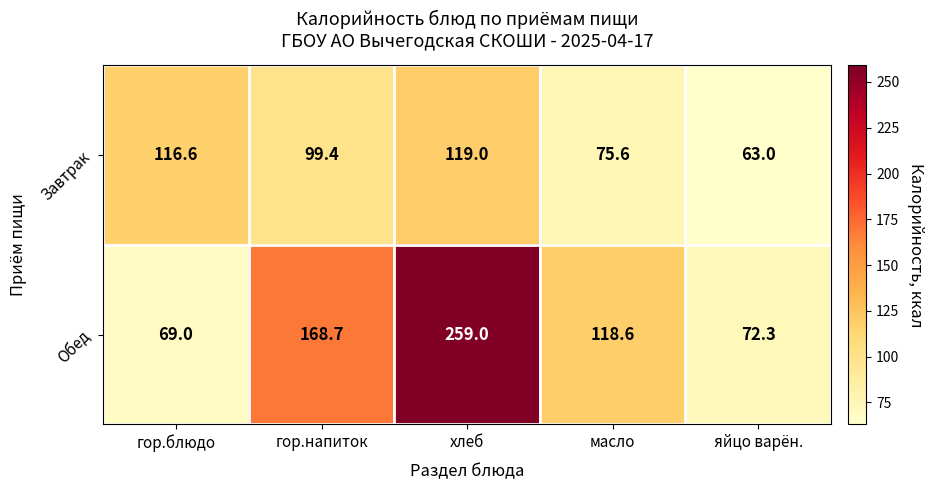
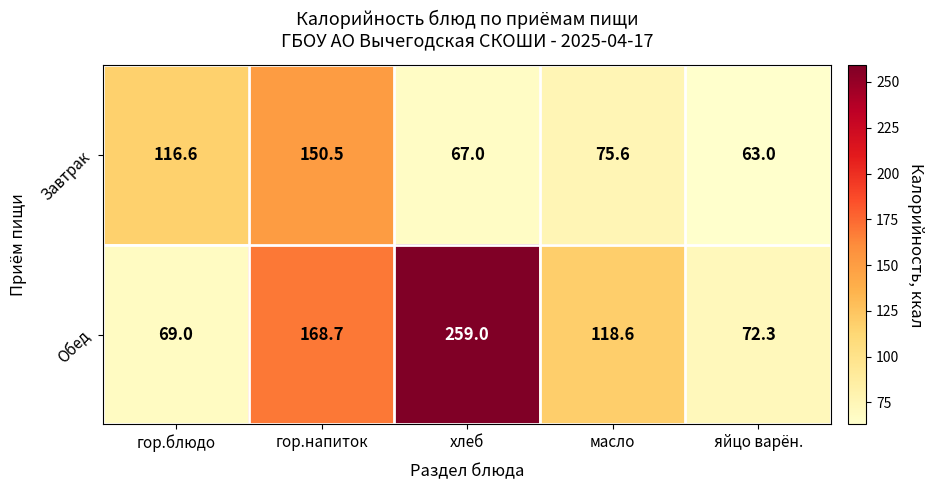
  {
    "Завтрак": {
      "гор.блюдо": 116.6,
-     "гор.напиток": 99.4,
-     "хлеб": 119.0,
+     "гор.напиток": 150.5,
+     "хлеб": 67.0,
      "масло": 75.6,
      "яйцо варён.": 63.0
    },
    "Обед": {
      "гор.блюдо": 69.0,
      "гор.напиток": 168.7,
      "хлеб": 259.0,
      "масло": 118.6,
      "яйцо варён.": 72.3
    }
  }
